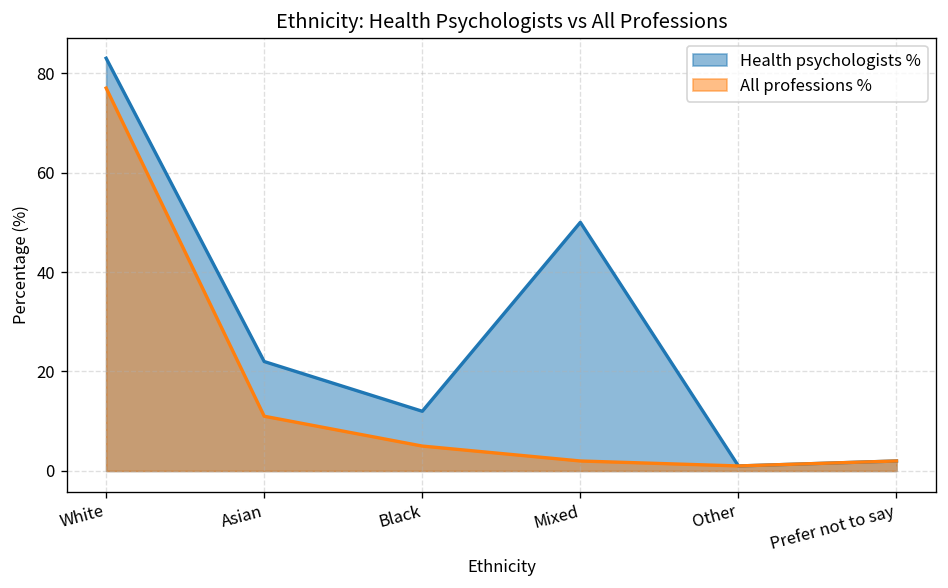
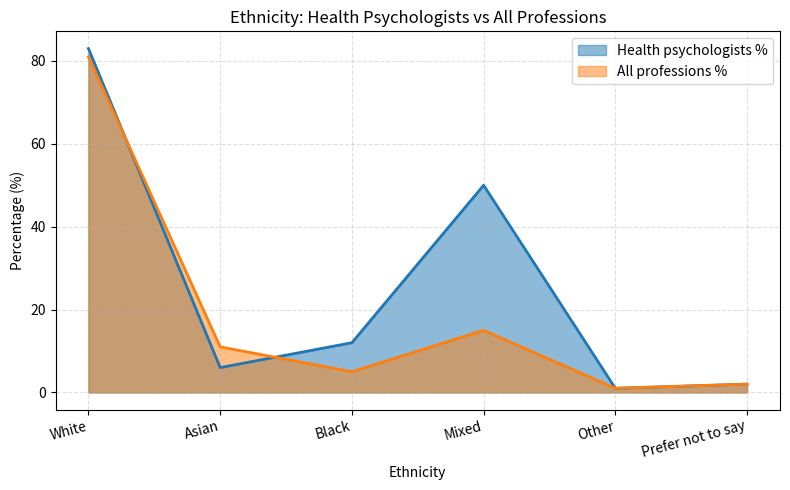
  {
    "Health psychologists %": {
      "White": 83,
-     "Asian": 22,
+     "Asian": 6,
      "Black": 12,
      "Mixed": 50
    },
    "All professions %": {
-     "White": 77,
+     "White": 81,
      "Asian": 11,
      "Black": 5,
-     "Mixed": 2
+     "Mixed": 15
    }
  }
